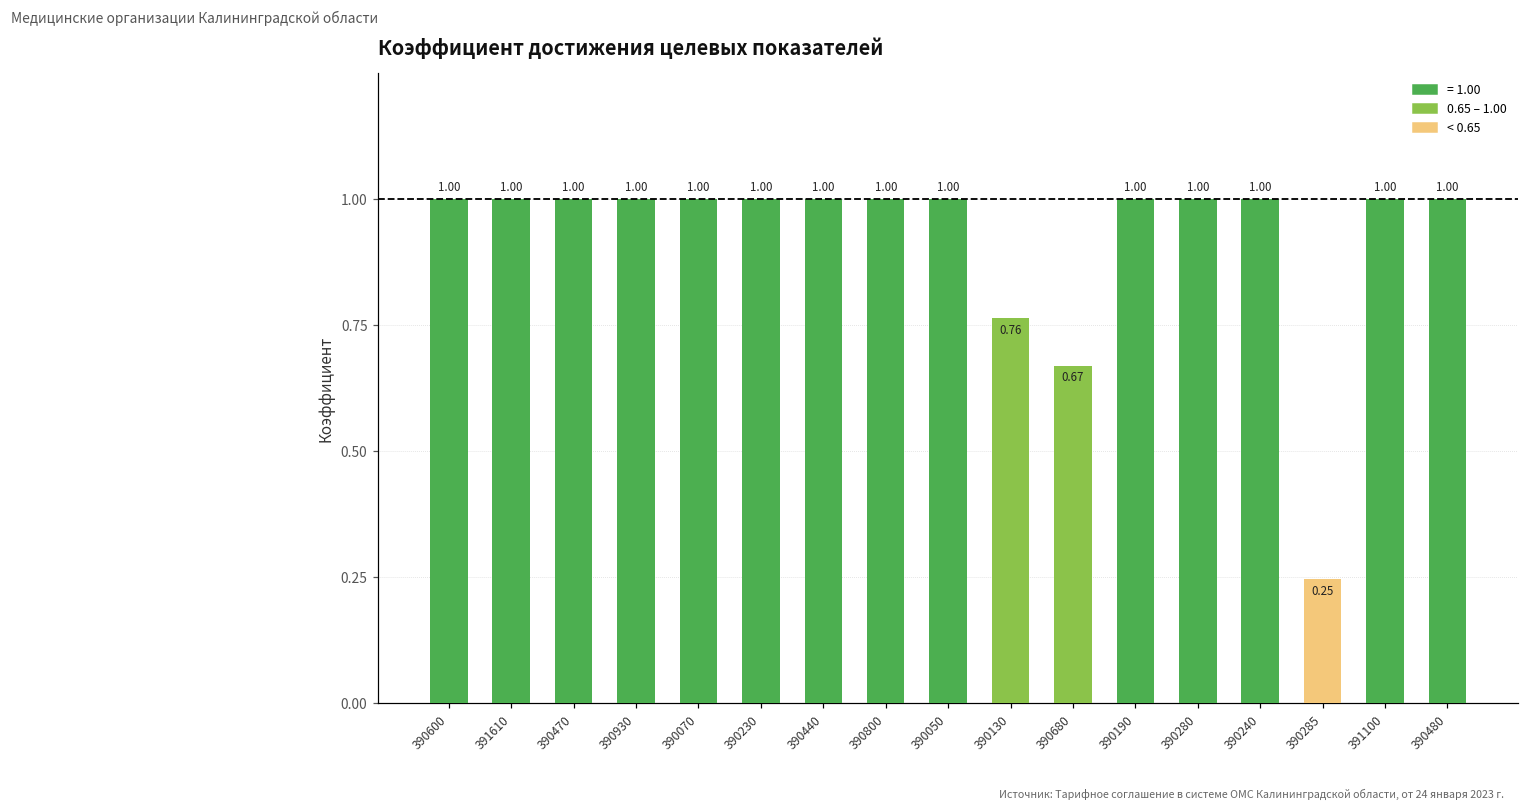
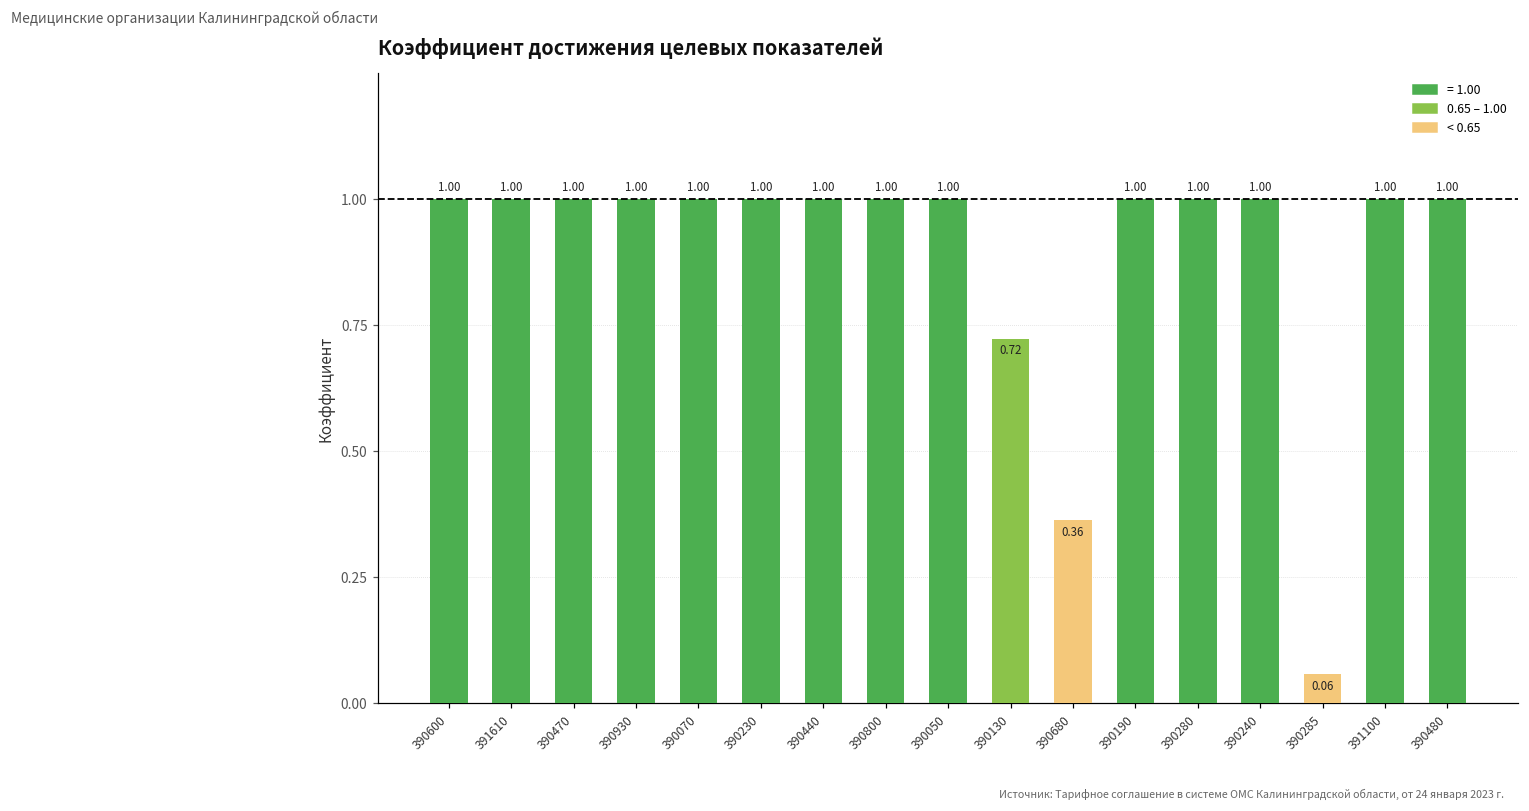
  {
    "390600": 1.00,
    "391610": 1.00,
    "390470": 1.00,
    "390930": 1.00,
    "390070": 1.00,
    "390230": 1.00,
    "390440": 1.00,
    "390800": 1.00,
    "390050": 1.00,
-   "390130": 0.76,
-   "390680": 0.67,
+   "390130": 0.72,
+   "390680": 0.36,
    "390190": 1.00,
    "390280": 1.00,
    "390240": 1.00,
-   "390285": 0.25,
+   "390285": 0.06,
    "391100": 1.00,
    "390480": 1.00
  }
